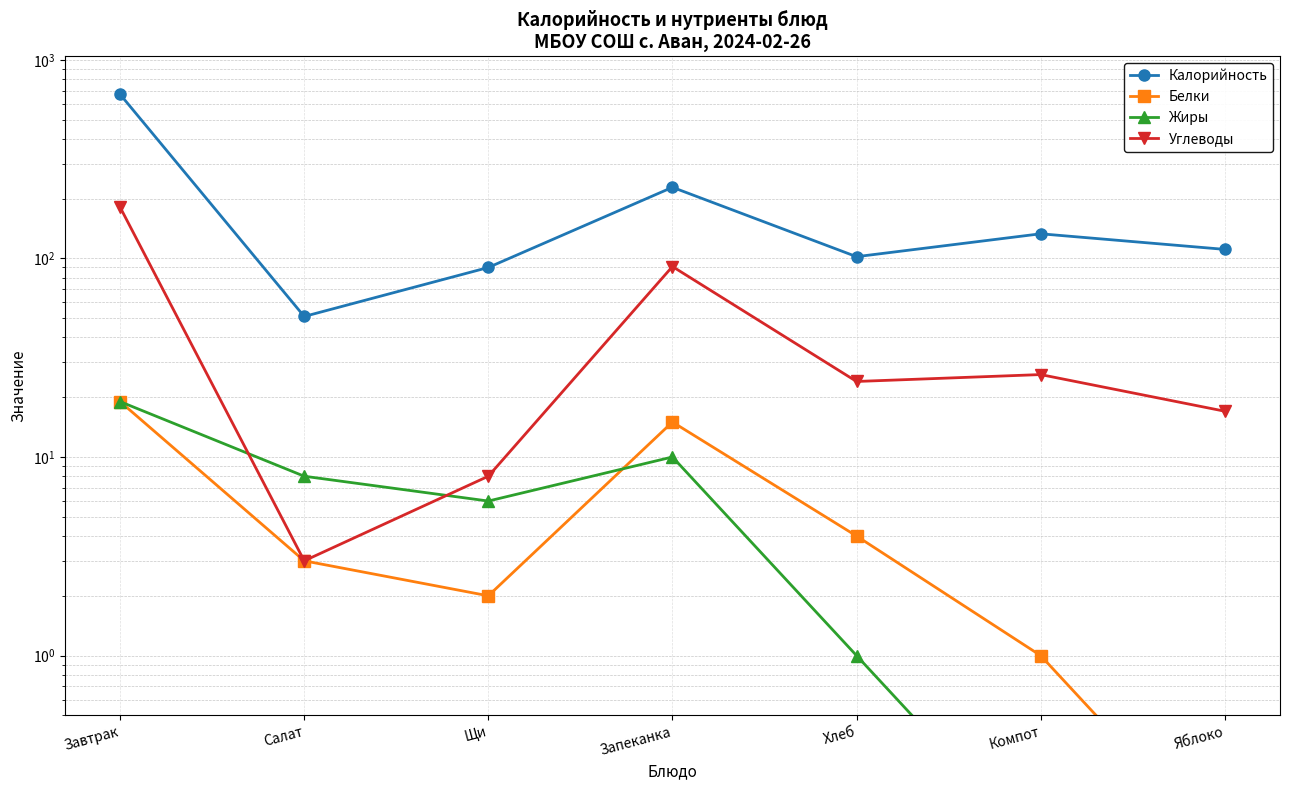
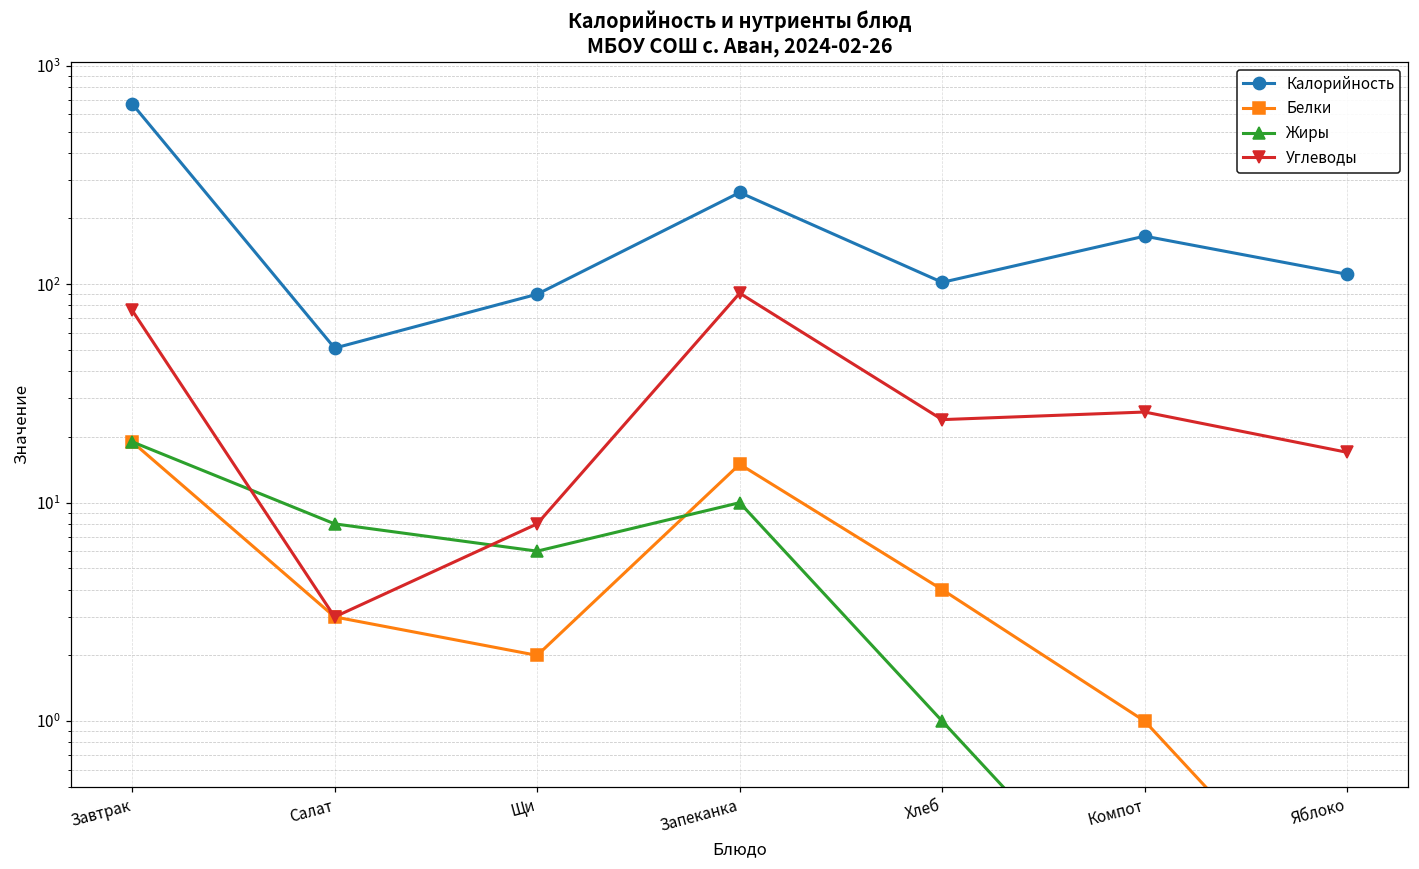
  {
    "Калорийность": {
      "Завтрак": 670,
      "Салат": 51,
      "Щи": 90,
-     "Запеканка": 230,
+     "Запеканка": 260,
      "Хлеб": 100,
-     "Компот": 130,
+     "Компот": 170,
      "Яблоко": 110
    },
    "Белки": {
      "Щи": 2,
      "Запеканка": 15,
      "Хлеб": 4,
      "Компот": 1
    },
    "Жиры": {
      "Салат": 8,
      "Щи": 6,
      "Запеканка": 10,
      "Хлеб": 1
    },
    "Углеводы": {
-     "Завтрак": 180,
+     "Завтрак": 76,
      "Щи": 8,
      "Запеканка": 90,
      "Хлеб": 24,
      "Компот": 26,
      "Яблоко": 17
    }
  }
